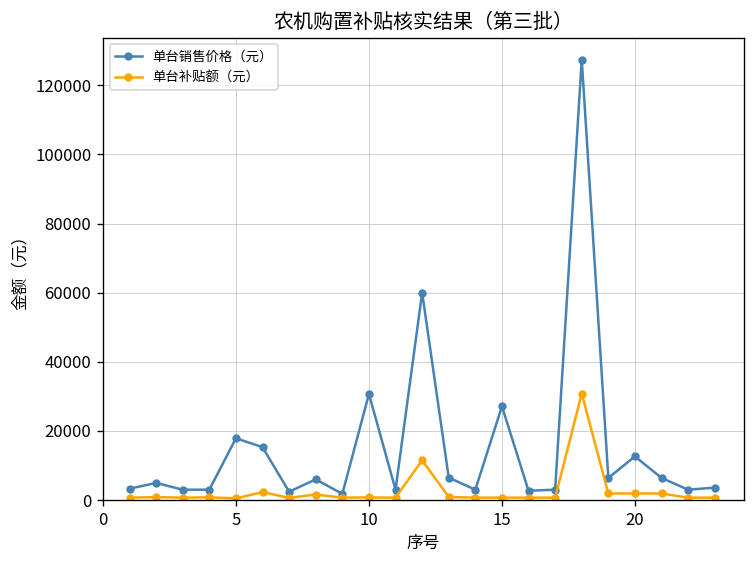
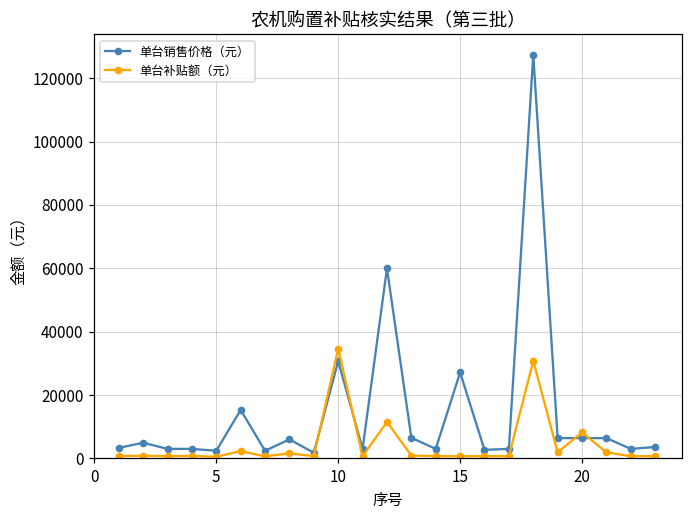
  {
    "单台销售价格（元）": {
-     "5": 18000,
+     "5": 2000,
      "10": 31000,
      "15": 27000,
-     "20": 13000
+     "20": 6000
    },
    "单台补贴额（元）": {
      "5": 1000,
-     "10": 1000,
+     "10": 35000,
      "15": 1000,
-     "20": 2000
+     "20": 8000
    }
  }
